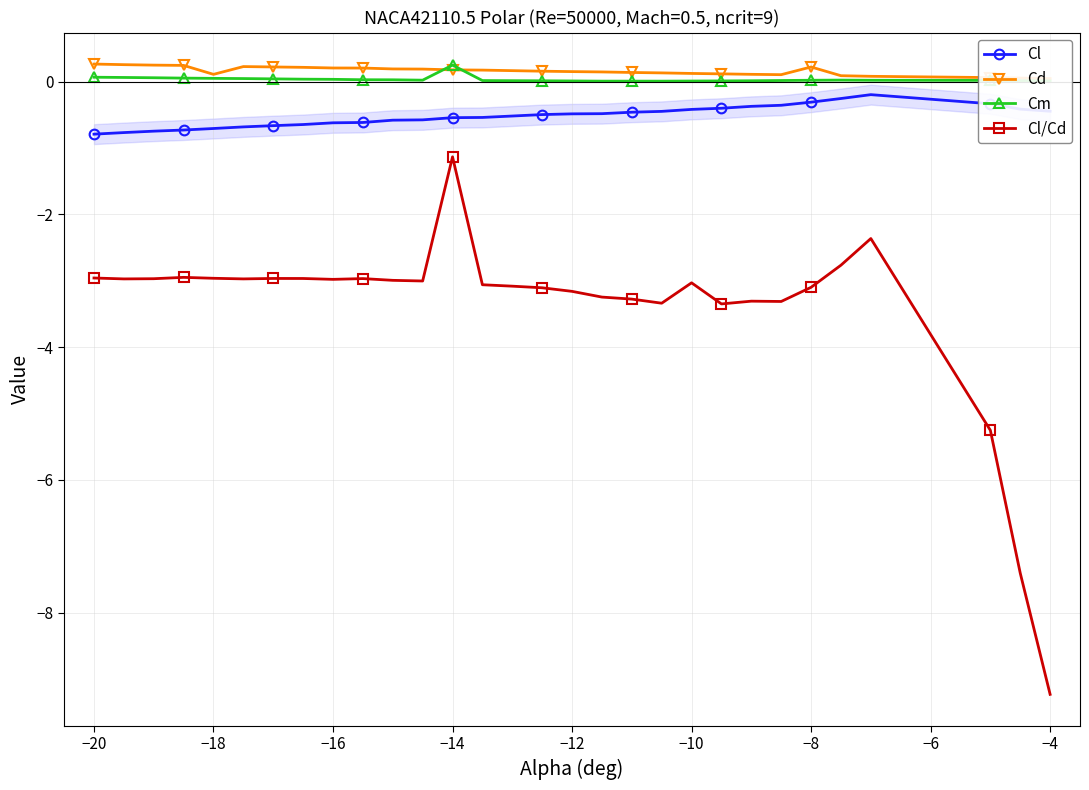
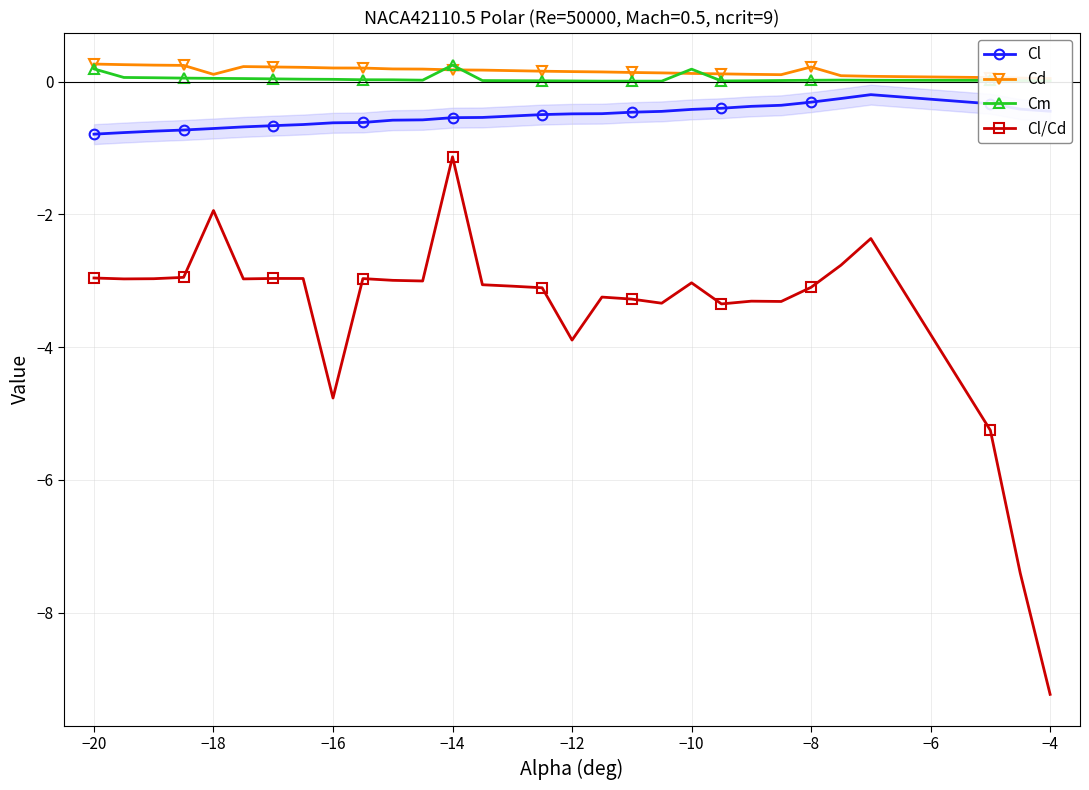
  {
    "Cd": {
      "−20": 0.3,
      "−18": 0.1,
      "−16": 0.2,
      "−14": 0.2,
      "−12": 0.2,
      "−10": 0.1,
      "−8": 0.2
    },
    "Cm": {
-     "−20": 0.1,
+     "−20": 0.2,
      "−18": 0.1,
      "−16": 0.0,
      "−14": 0.3,
      "−12": 0.0,
-     "−10": 0.0,
+     "−10": 0.2,
      "−8": 0.0
    },
    "Cl/Cd": {
      "−20": -3.0,
-     "−18": -3.0,
-     "−16": -3.0,
+     "−18": -1.9,
+     "−16": -4.8,
      "−14": -1.1,
-     "−12": -3.2,
+     "−12": -3.9,
      "−10": -3.0,
      "−8": -3.1,
      "−4": -9.2
    }
  }
